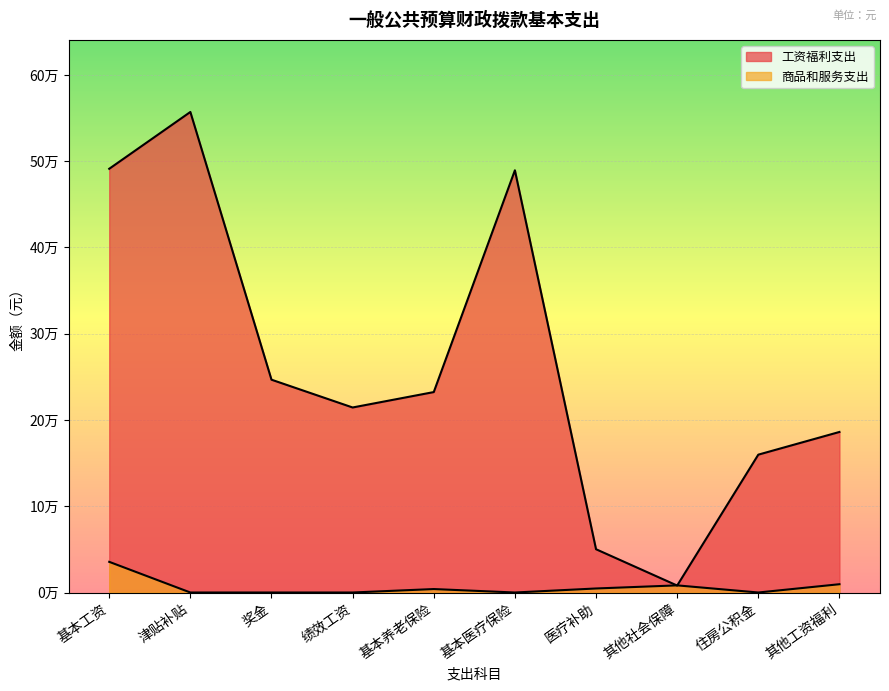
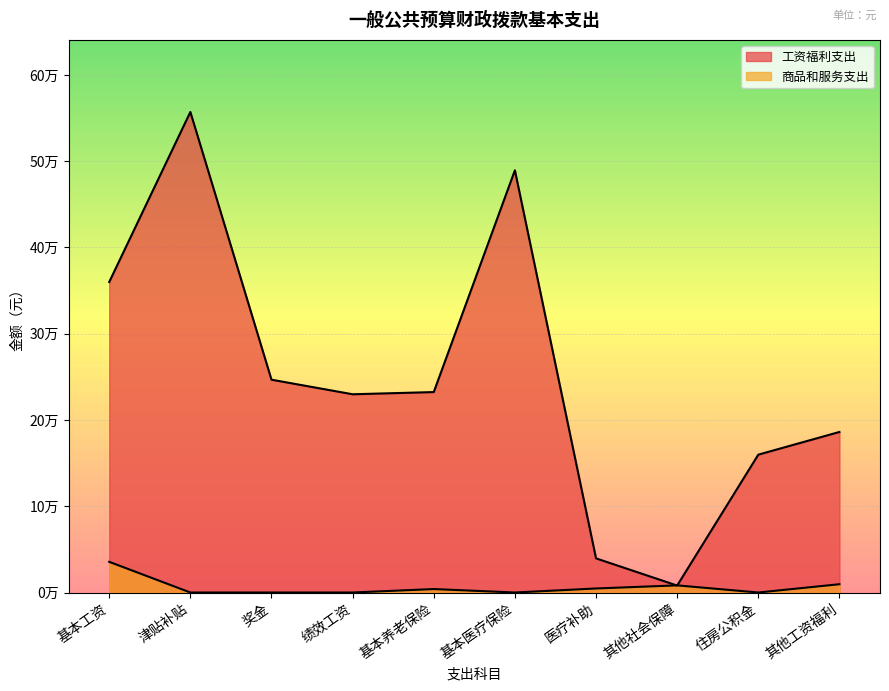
  {
    "工资福利支出": {
-     "基本工资": "49万",
+     "基本工资": "36万",
      "津贴补贴": "56万",
      "奖金": "25万",
-     "绩效工资": "21万",
+     "绩效工资": "23万",
      "基本养老保险": "23万",
      "基本医疗保险": "49万",
-     "医疗补助": "5万",
+     "医疗补助": "4万",
      "住房公积金": "16万",
      "其他工资福利": "19万"
    },
    "商品和服务支出": {
      "基本工资": "4万",
      "津贴补贴": "0万",
      "奖金": "0万",
      "绩效工资": "0万",
      "基本养老保险": "0万",
      "基本医疗保险": "0万",
      "医疗补助": "0万",
      "住房公积金": "0万",
      "其他工资福利": "1万"
    }
  }
